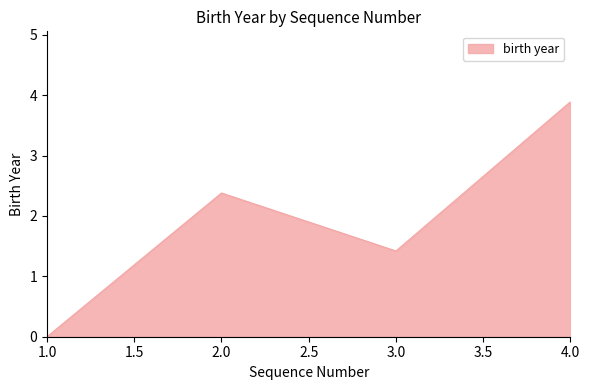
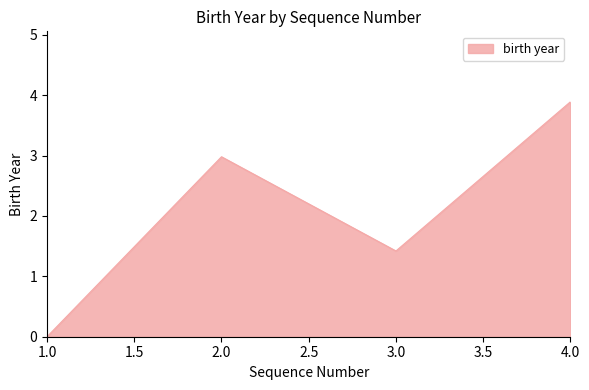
  {
    "1.0": 0.0,
-   "2.0": 2.4,
+   "2.0": 3.0,
    "3.0": 1.4,
    "4.0": 3.9
  }
